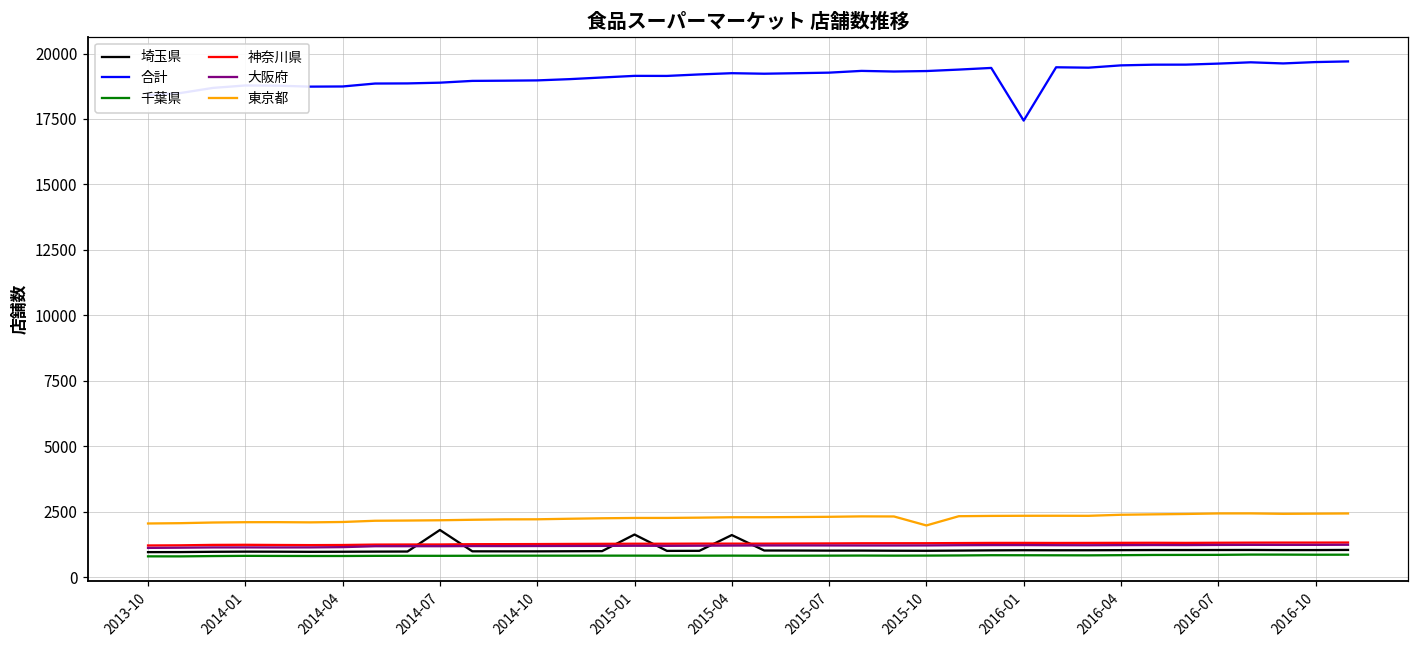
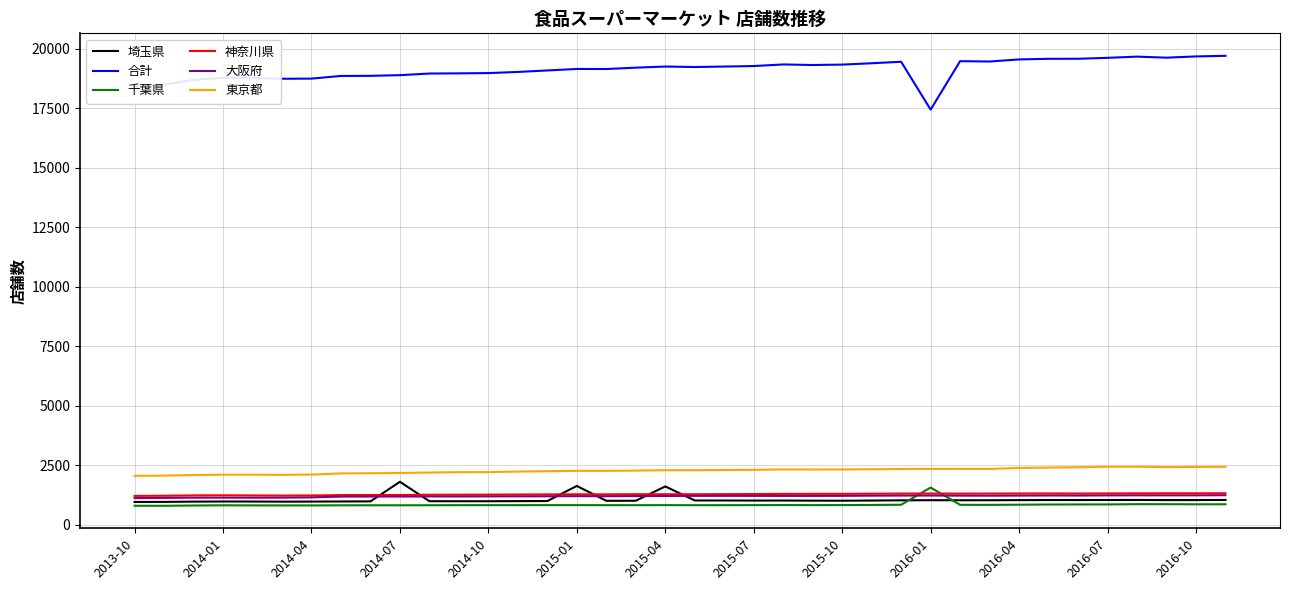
  {
    "埼玉県": {
      "2013-10": 1000,
      "2014-01": 1000,
      "2014-04": 1000,
      "2014-07": 1800,
      "2014-10": 1000,
      "2015-01": 1600,
      "2015-04": 1600,
      "2015-07": 1000,
      "2015-10": 1000,
      "2016-01": 1000,
      "2016-04": 1000,
      "2016-07": 1000,
      "2016-10": 1000
    },
    "合計": {
      "2014-04": 18700,
      "2014-07": 18900,
      "2014-10": 19000,
      "2015-01": 19100,
      "2015-04": 19200,
      "2015-07": 19300,
      "2015-10": 19300,
      "2016-01": 17400,
      "2016-04": 19500,
      "2016-07": 19600,
      "2016-10": 19700
    },
    "千葉県": {
      "2013-10": 800,
      "2014-01": 800,
      "2014-04": 800,
      "2014-07": 800,
      "2014-10": 800,
      "2015-01": 800,
      "2015-04": 800,
      "2015-07": 800,
      "2015-10": 800,
-     "2016-01": 800,
+     "2016-01": 1600,
      "2016-04": 800,
      "2016-07": 900,
      "2016-10": 900
    },
    "東京都": {
      "2013-10": 2100,
      "2014-01": 2100,
      "2014-04": 2100,
      "2014-07": 2200,
      "2014-10": 2200,
      "2015-01": 2300,
      "2015-04": 2300,
      "2015-07": 2300,
-     "2015-10": 2000,
+     "2015-10": 2300,
      "2016-01": 2300,
      "2016-04": 2400,
      "2016-07": 2400,
      "2016-10": 2400
    }
  }
